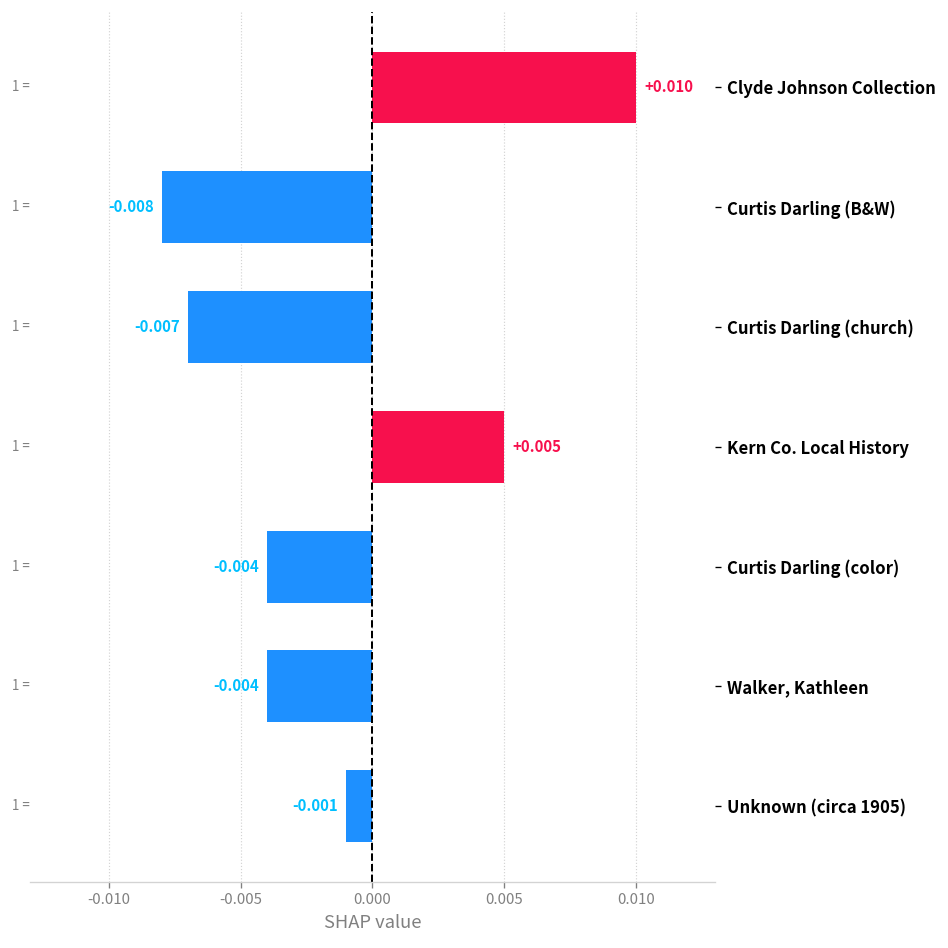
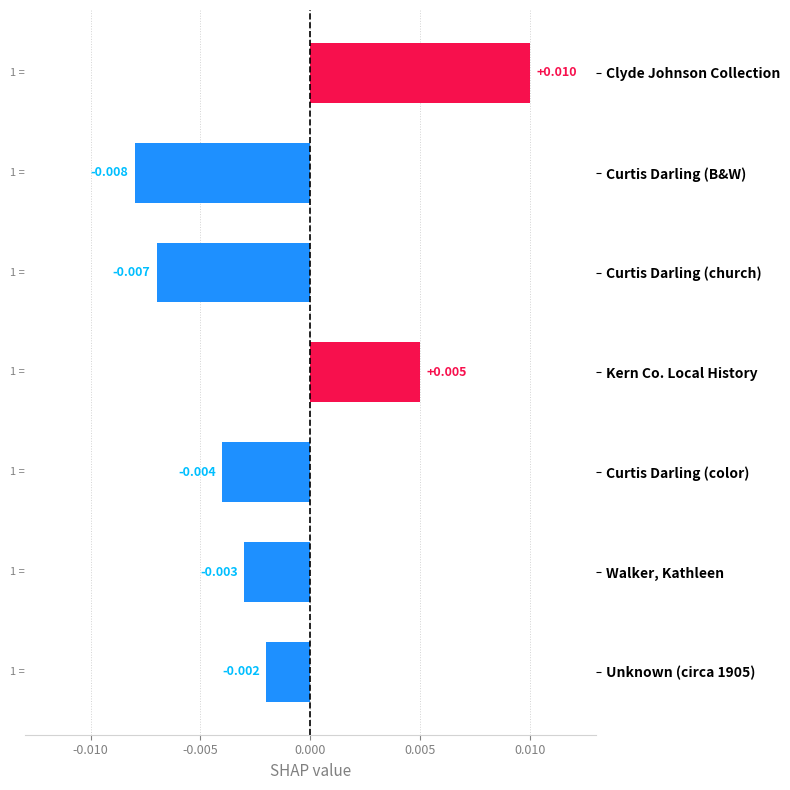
  {
    "Clyde Johnson Collection": "+0.010",
    "Curtis Darling (B&W)": "-0.008",
    "Curtis Darling (church)": "-0.007",
    "Kern Co. Local History": "+0.005",
    "Curtis Darling (color)": "-0.004",
-   "Walker, Kathleen": "-0.004",
-   "Unknown (circa 1905)": "-0.001"
+   "Walker, Kathleen": "-0.003",
+   "Unknown (circa 1905)": "-0.002"
  }
